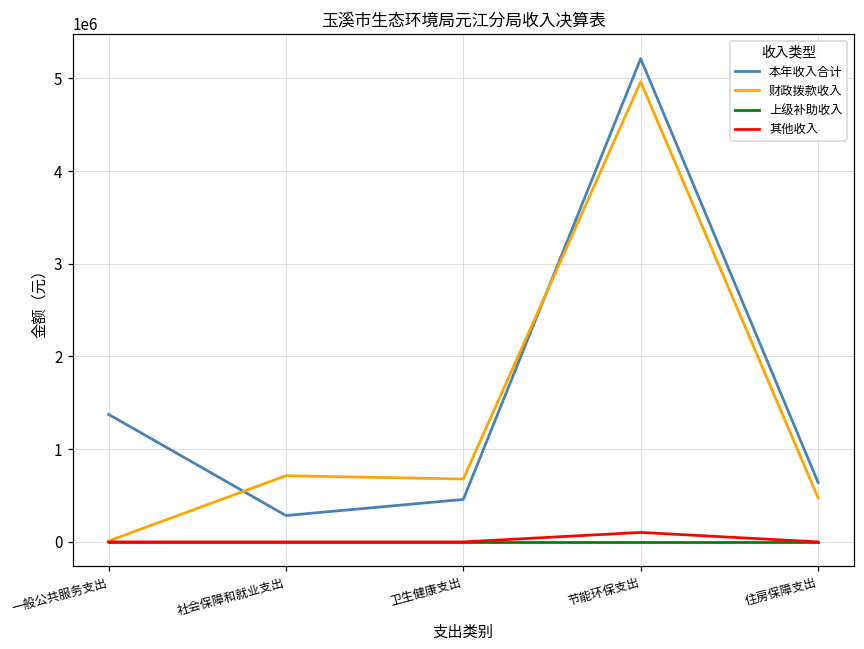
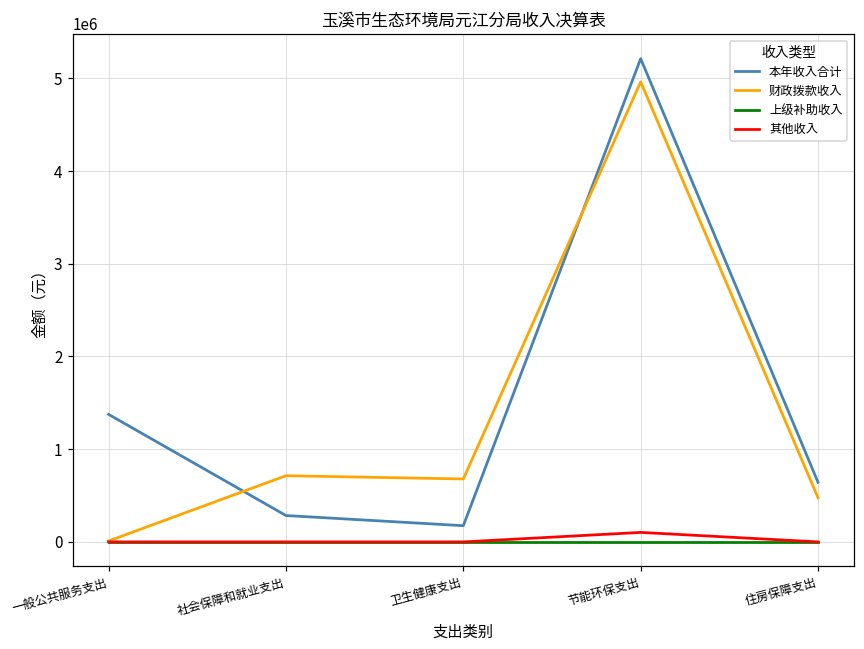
  {
    "本年收入合计": {
      "一般公共服务支出": 1400000,
      "社会保障和就业支出": 300000,
-     "卫生健康支出": 500000,
+     "卫生健康支出": 200000,
      "节能环保支出": 5200000,
      "住房保障支出": 600000
    },
    "财政拨款收入": {
      "社会保障和就业支出": 700000,
      "卫生健康支出": 700000,
      "节能环保支出": 5000000,
      "住房保障支出": 500000
    },
    "上级补助收入": {
      "节能环保支出": 0
    },
    "其他收入": {
      "节能环保支出": 100000
    }
  }
